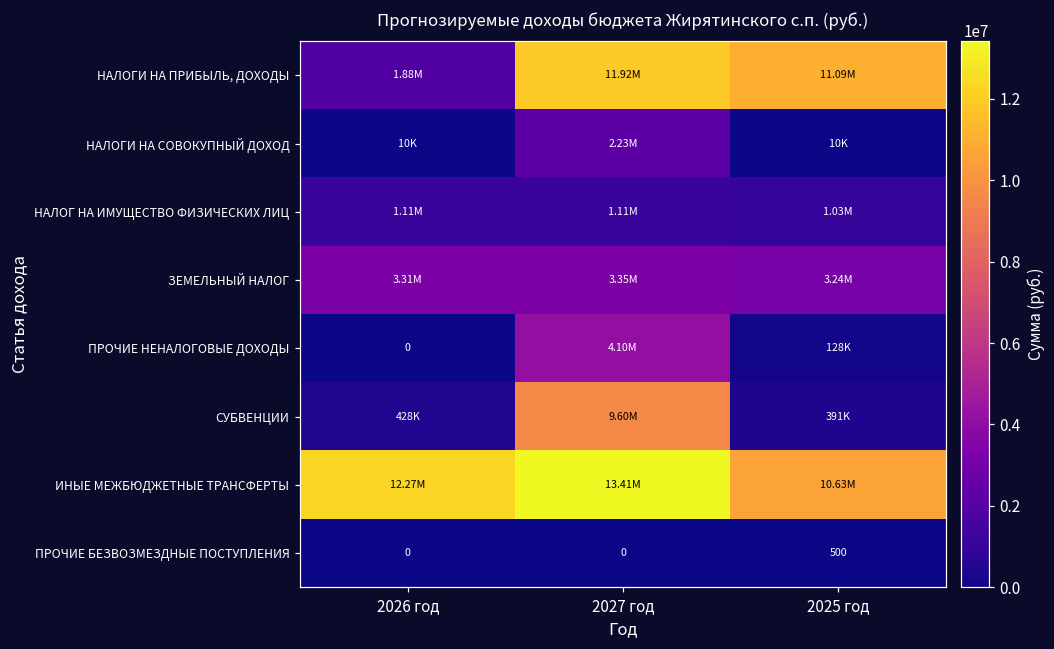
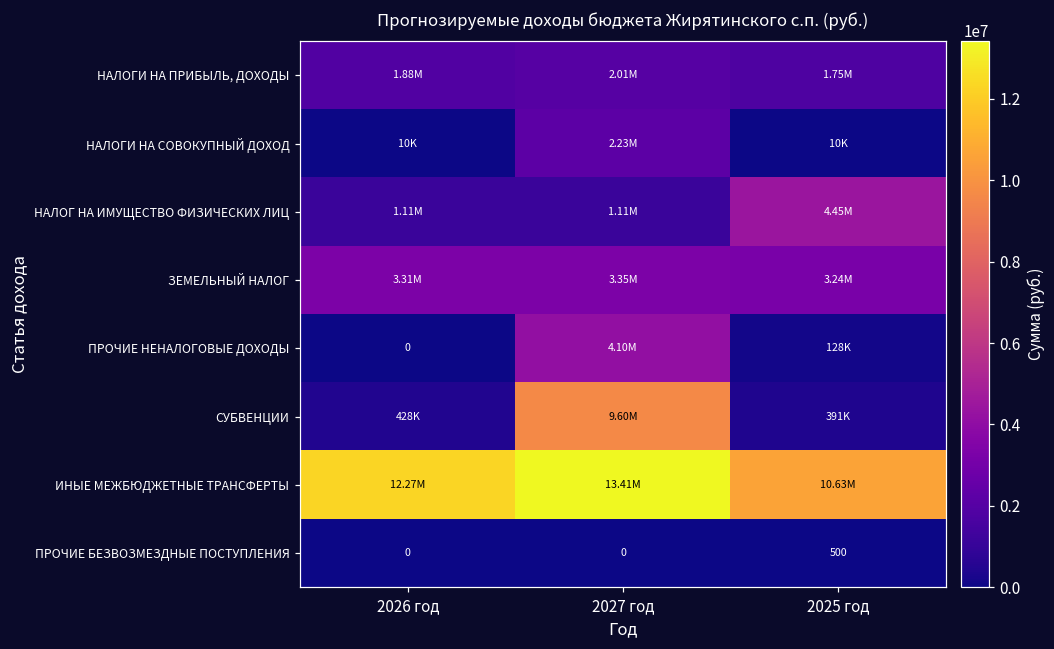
  {
    "НАЛОГИ НА ПРИБЫЛЬ, ДОХОДЫ": {
      "2026 год": "1.88M",
-     "2027 год": "11.92M",
-     "2025 год": "11.09M"
+     "2027 год": "2.01M",
+     "2025 год": "1.75M"
    },
    "НАЛОГИ НА СОВОКУПНЫЙ ДОХОД": {
      "2026 год": "10K",
      "2027 год": "2.23M",
      "2025 год": "10K"
    },
    "НАЛОГ НА ИМУЩЕСТВО ФИЗИЧЕСКИХ ЛИЦ": {
      "2026 год": "1.11M",
      "2027 год": "1.11M",
-     "2025 год": "1.03M"
+     "2025 год": "4.45M"
    },
    "ЗЕМЕЛЬНЫЙ НАЛОГ": {
      "2026 год": "3.31M",
      "2027 год": "3.35M",
      "2025 год": "3.24M"
    },
    "ПРОЧИЕ НЕНАЛОГОВЫЕ ДОХОДЫ": {
      "2026 год": "0",
      "2027 год": "4.10M",
      "2025 год": "128K"
    },
    "СУБВЕНЦИИ": {
      "2026 год": "428K",
      "2027 год": "9.60M",
      "2025 год": "391K"
    },
    "ИНЫЕ МЕЖБЮДЖЕТНЫЕ ТРАНСФЕРТЫ": {
      "2026 год": "12.27M",
      "2027 год": "13.41M",
      "2025 год": "10.63M"
    },
    "ПРОЧИЕ БЕЗВОЗМЕЗДНЫЕ ПОСТУПЛЕНИЯ": {
      "2026 год": "0",
      "2027 год": "0",
      "2025 год": "500"
    }
  }
